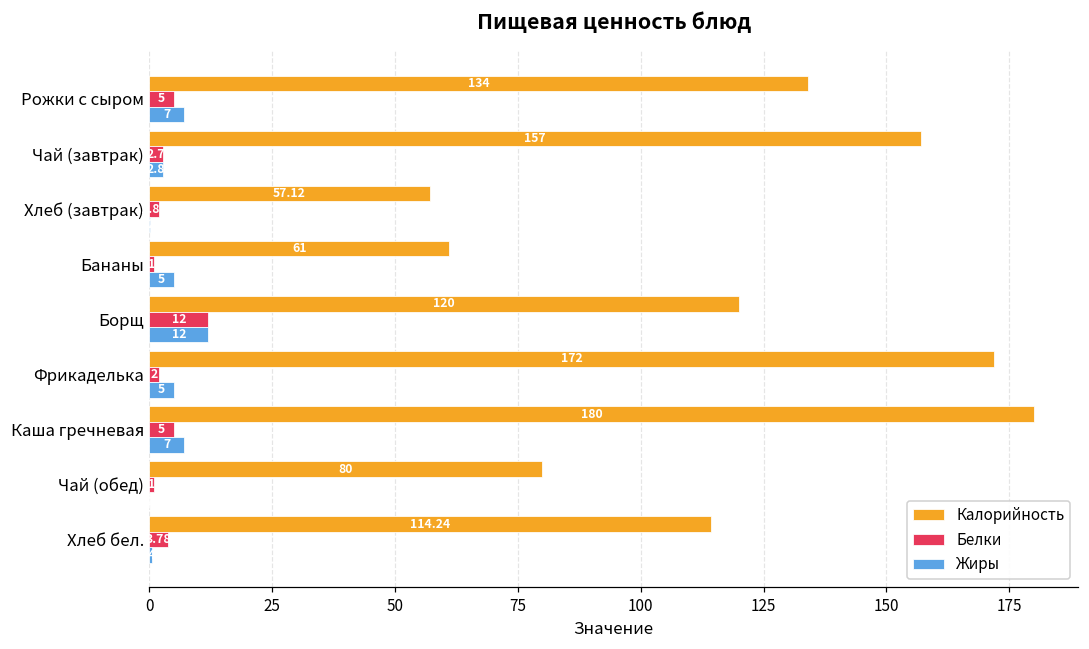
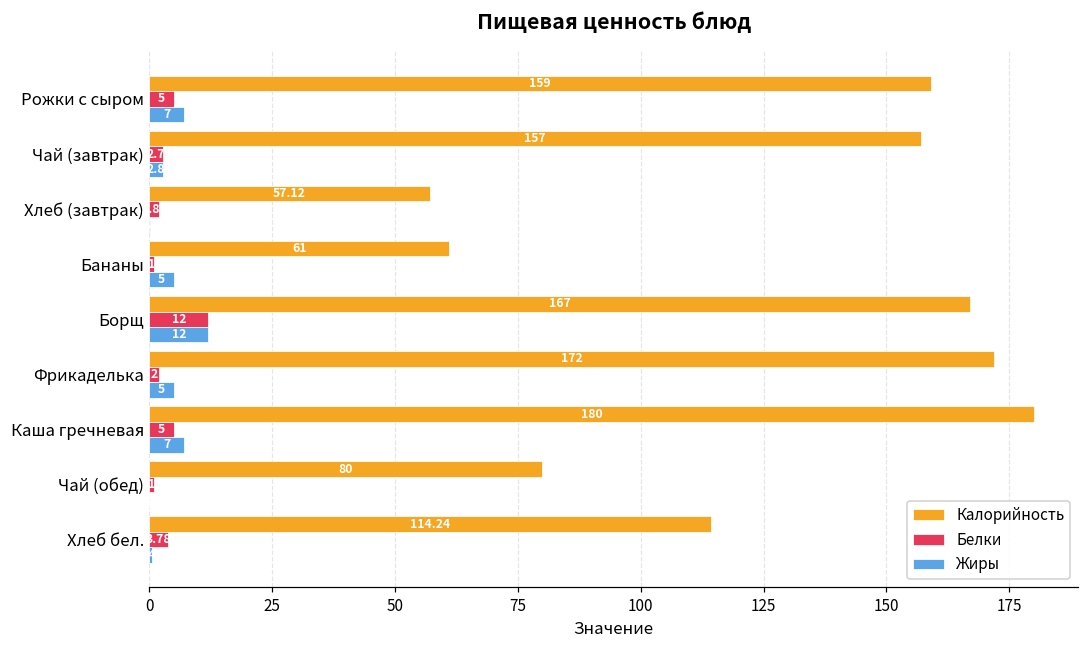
  {
    "Калорийность": {
-     "Рожки с сыром": 134,
+     "Рожки с сыром": 159,
      "Чай (завтрак)": 157,
      "Хлеб (завтрак)": 57.12,
      "Бананы": 61,
-     "Борщ": 120,
+     "Борщ": 167,
      "Фрикаделька": 172,
      "Каша гречневая": 180,
      "Чай (обед)": 80,
      "Хлеб бел.": 114.24
    },
    "Белки": {
      "Рожки с сыром": 5,
      "Чай (завтрак)": 2.7,
      "Борщ": 12,
      "Фрикаделька": 2,
      "Каша гречневая": 5,
      "Хлеб бел.": 3.78
    },
    "Жиры": {
      "Рожки с сыром": 7,
      "Бананы": 5,
      "Борщ": 12,
      "Фрикаделька": 5,
      "Каша гречневая": 7
    }
  }
